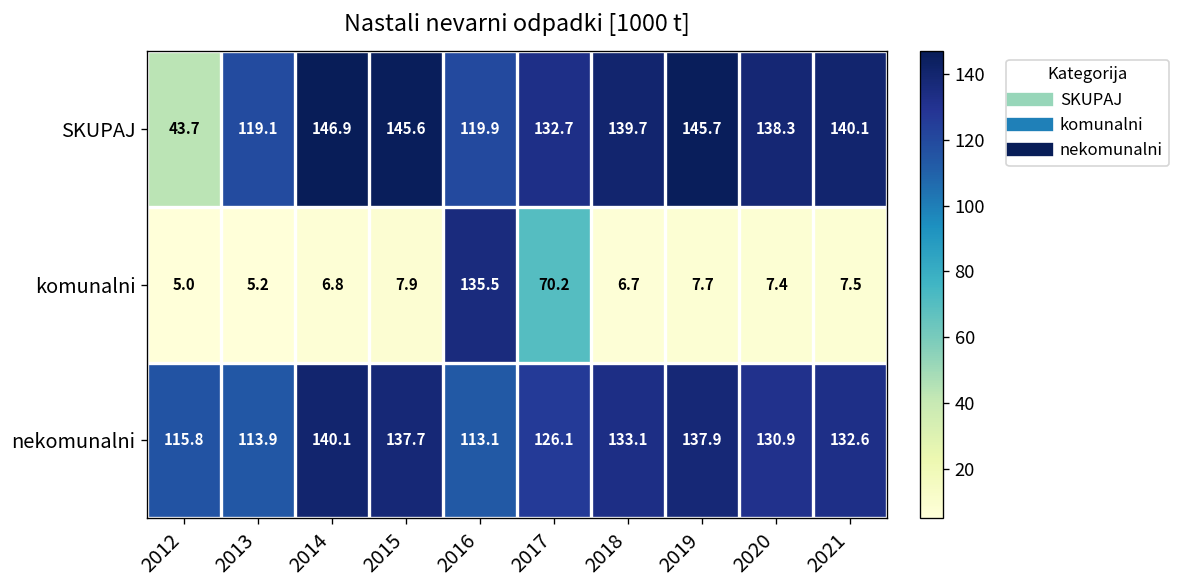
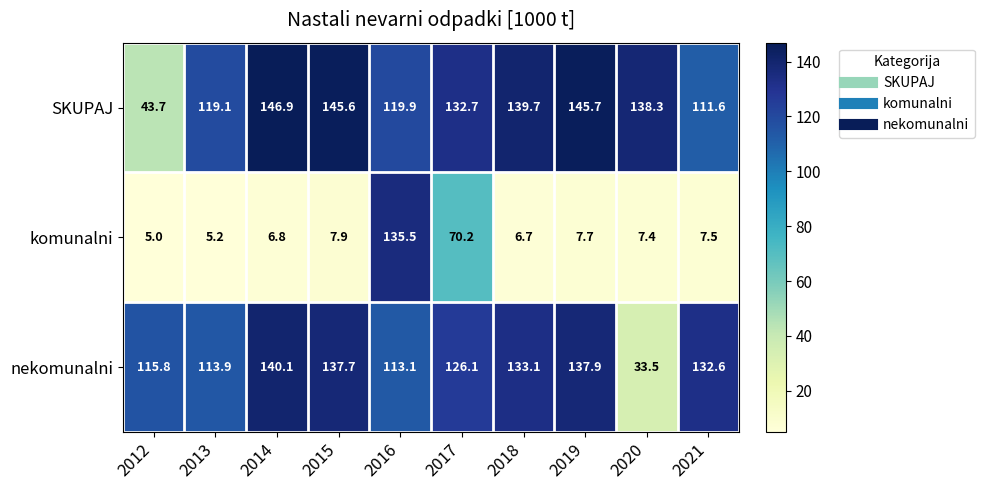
  {
    "SKUPAJ": {
      "2012": 43.7,
      "2013": 119.1,
      "2014": 146.9,
      "2015": 145.6,
      "2016": 119.9,
      "2017": 132.7,
      "2018": 139.7,
      "2019": 145.7,
      "2020": 138.3,
-     "2021": 140.1
+     "2021": 111.6
    },
    "komunalni": {
      "2012": 5.0,
      "2013": 5.2,
      "2014": 6.8,
      "2015": 7.9,
      "2016": 135.5,
      "2017": 70.2,
      "2018": 6.7,
      "2019": 7.7,
      "2020": 7.4,
      "2021": 7.5
    },
    "nekomunalni": {
      "2012": 115.8,
      "2013": 113.9,
      "2014": 140.1,
      "2015": 137.7,
      "2016": 113.1,
      "2017": 126.1,
      "2018": 133.1,
      "2019": 137.9,
-     "2020": 130.9,
+     "2020": 33.5,
      "2021": 132.6
    }
  }
